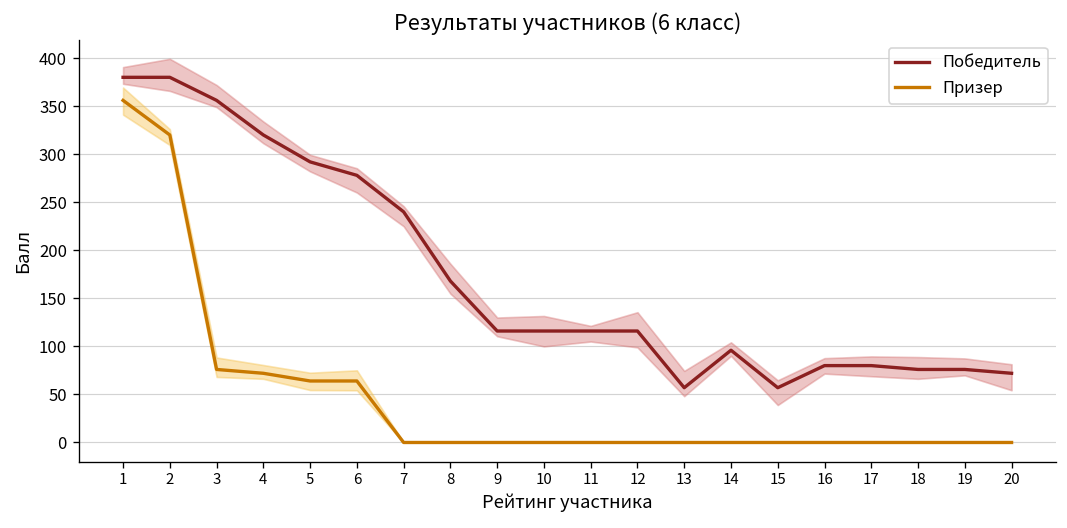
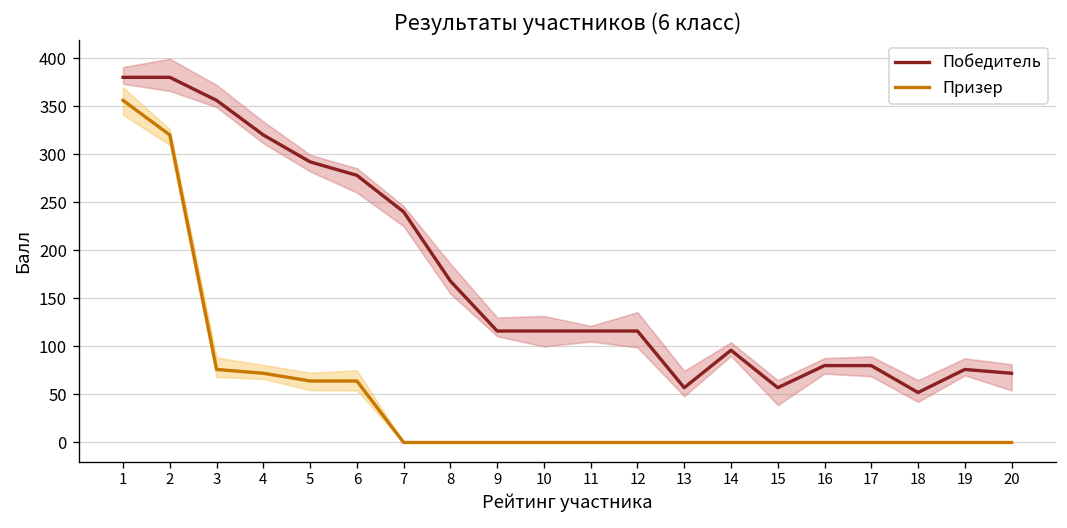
  {
    "Победитель": {
      "1": 380,
      "2": 380,
      "3": 360,
      "4": 320,
      "5": 290,
      "6": 280,
      "7": 240,
      "8": 170,
      "9": 120,
      "10": 120,
      "11": 120,
      "12": 120,
      "13": 60,
      "14": 100,
      "15": 60,
      "16": 80,
      "17": 80,
-     "18": 80,
+     "18": 50,
      "19": 80,
      "20": 70
    },
    "Призер": {
      "1": 360,
      "2": 320,
      "3": 80,
      "4": 70,
      "5": 60,
      "6": 60
    }
  }
